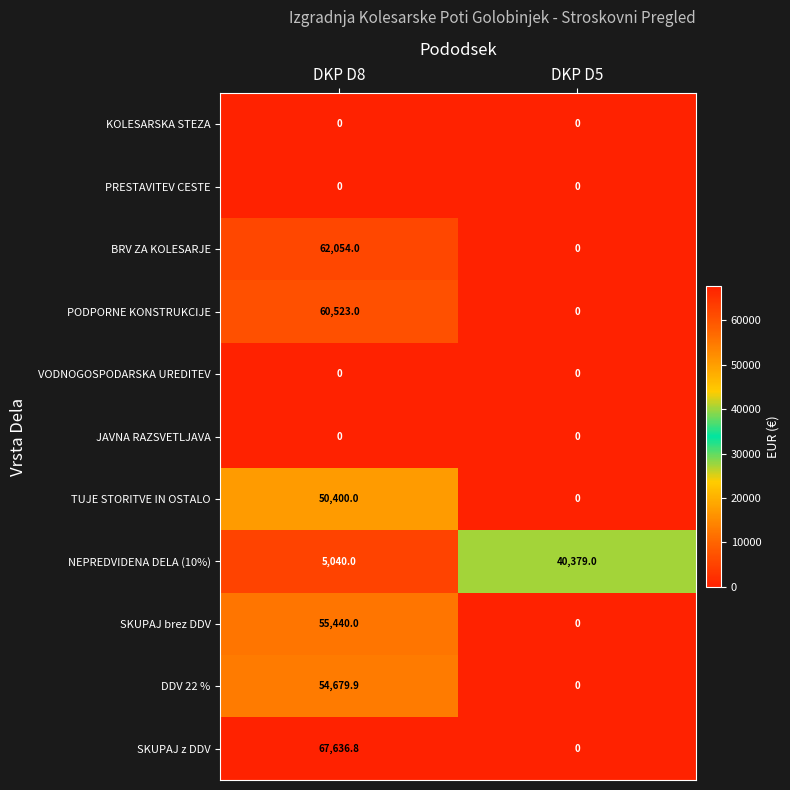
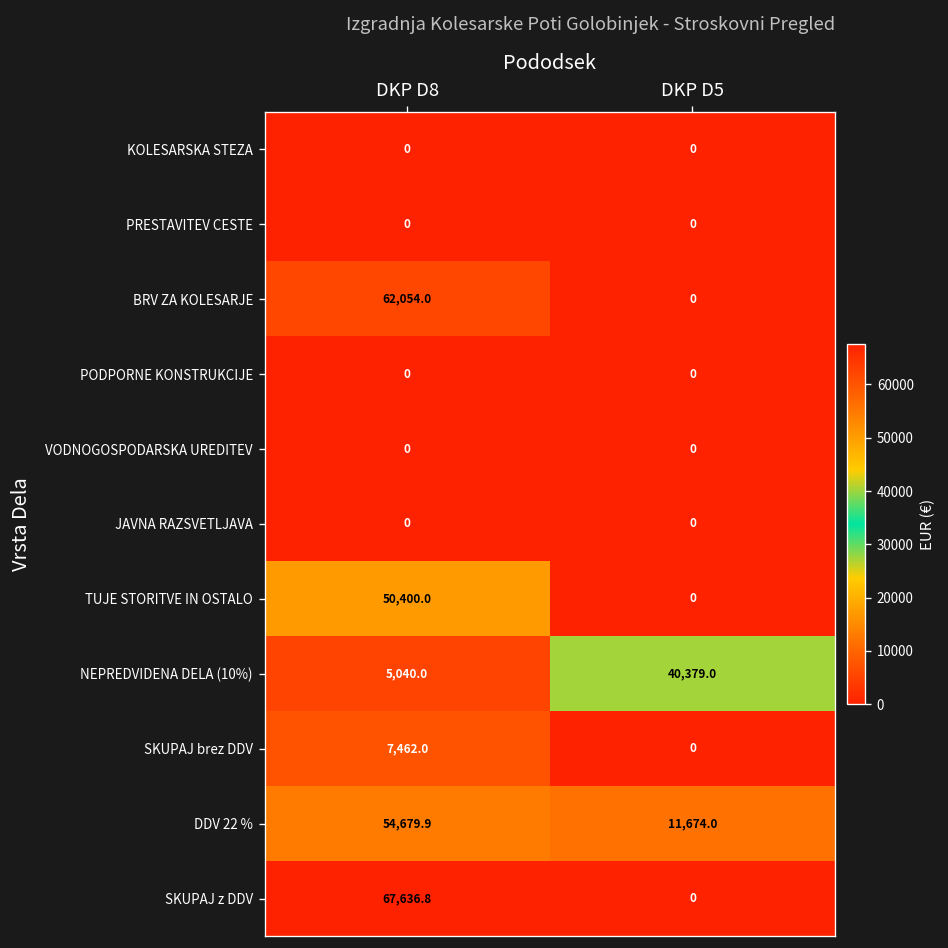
  {
    "KOLESARSKA STEZA": {
      "DKP D8": "0",
      "DKP D5": "0"
    },
    "PRESTAVITEV CESTE": {
      "DKP D8": "0",
      "DKP D5": "0"
    },
    "BRV ZA KOLESARJE": {
      "DKP D8": "62,054.0",
      "DKP D5": "0"
    },
    "PODPORNE KONSTRUKCIJE": {
-     "DKP D8": "60,523.0",
+     "DKP D8": "0",
      "DKP D5": "0"
    },
    "VODNOGOSPODARSKA UREDITEV": {
      "DKP D8": "0",
      "DKP D5": "0"
    },
    "JAVNA RAZSVETLJAVA": {
      "DKP D8": "0",
      "DKP D5": "0"
    },
    "TUJE STORITVE IN OSTALO": {
      "DKP D8": "50,400.0",
      "DKP D5": "0"
    },
    "NEPREDVIDENA DELA (10%)": {
      "DKP D8": "5,040.0",
      "DKP D5": "40,379.0"
    },
    "SKUPAJ brez DDV": {
-     "DKP D8": "55,440.0",
+     "DKP D8": "7,462.0",
      "DKP D5": "0"
    },
    "DDV 22 %": {
      "DKP D8": "54,679.9",
-     "DKP D5": "0"
+     "DKP D5": "11,674.0"
    },
    "SKUPAJ z DDV": {
      "DKP D8": "67,636.8",
      "DKP D5": "0"
    }
  }
